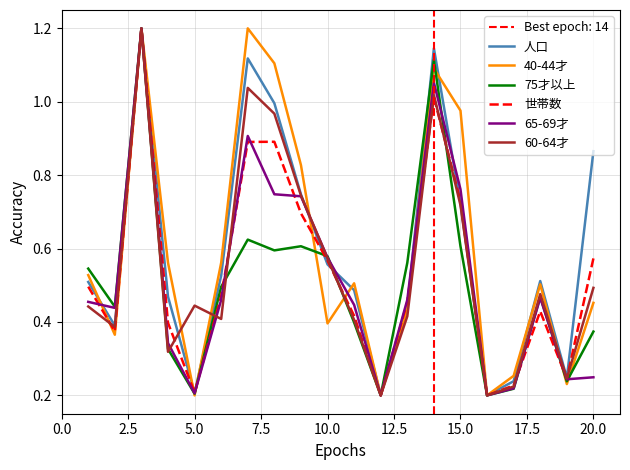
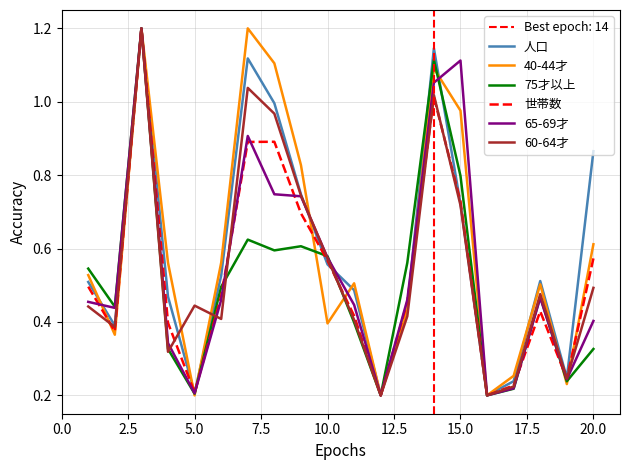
  {
    "人口": {
      "10.0": 0.56
    },
    "40-44才": {
      "10.0": 0.40,
      "15.0": 0.98,
-     "20.0": 0.45
+     "20.0": 0.61
    },
    "75才以上": {
-     "15.0": 0.61,
-     "20.0": 0.37
+     "15.0": 0.80,
+     "20.0": 0.33
    },
    "世帯数": {
      "20.0": 0.57
    },
    "65-69才": {
-     "15.0": 0.76,
-     "20.0": 0.25
+     "15.0": 1.11,
+     "20.0": 0.40
    },
    "60-64才": {
      "5.0": 0.44,
      "20.0": 0.49
    }
  }
